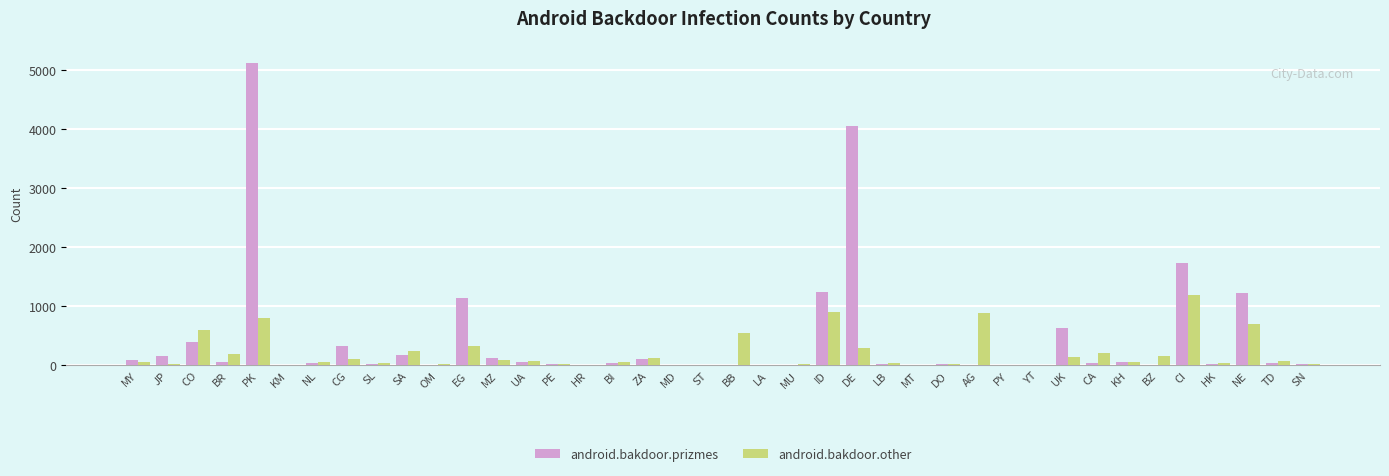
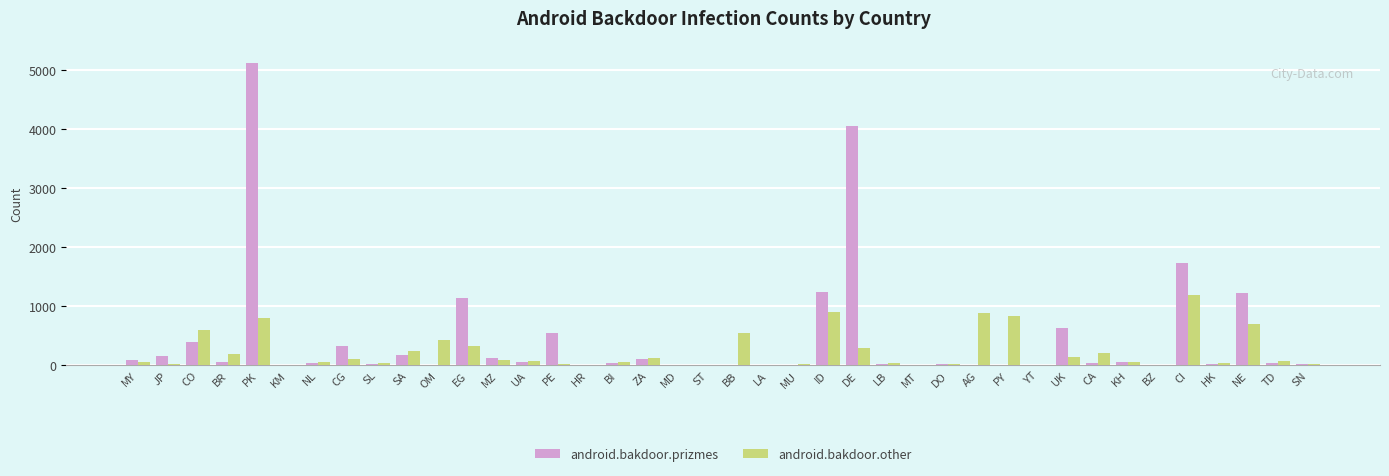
  {
    "android.bakdoor.prizmes": {
      "MY": 100,
      "JP": 200,
      "CO": 400,
      "BR": 100,
      "PK": 5100,
      "CG": 300,
      "SA": 200,
      "EG": 1100,
      "MZ": 100,
      "UA": 100,
-     "PE": 0,
+     "PE": 500,
      "ZA": 100,
      "ID": 1200,
      "DE": 4100,
      "UK": 600,
      "KH": 0,
      "CI": 1700,
      "NE": 1200
    },
    "android.bakdoor.other": {
      "MY": 100,
      "CO": 600,
      "BR": 200,
      "PK": 800,
      "NL": 100,
      "CG": 100,
      "SA": 300,
-     "OM": 0,
+     "OM": 400,
      "EG": 300,
      "MZ": 100,
      "UA": 100,
      "BI": 100,
      "ZA": 100,
      "BB": 600,
      "ID": 900,
      "DE": 300,
      "LB": 0,
      "AG": 900,
-     "PY": 0,
+     "PY": 800,
      "UK": 200,
      "CA": 200,
      "KH": 100,
-     "BZ": 200,
+     "BZ": 0,
      "CI": 1200,
      "NE": 700,
      "TD": 100
    }
  }
